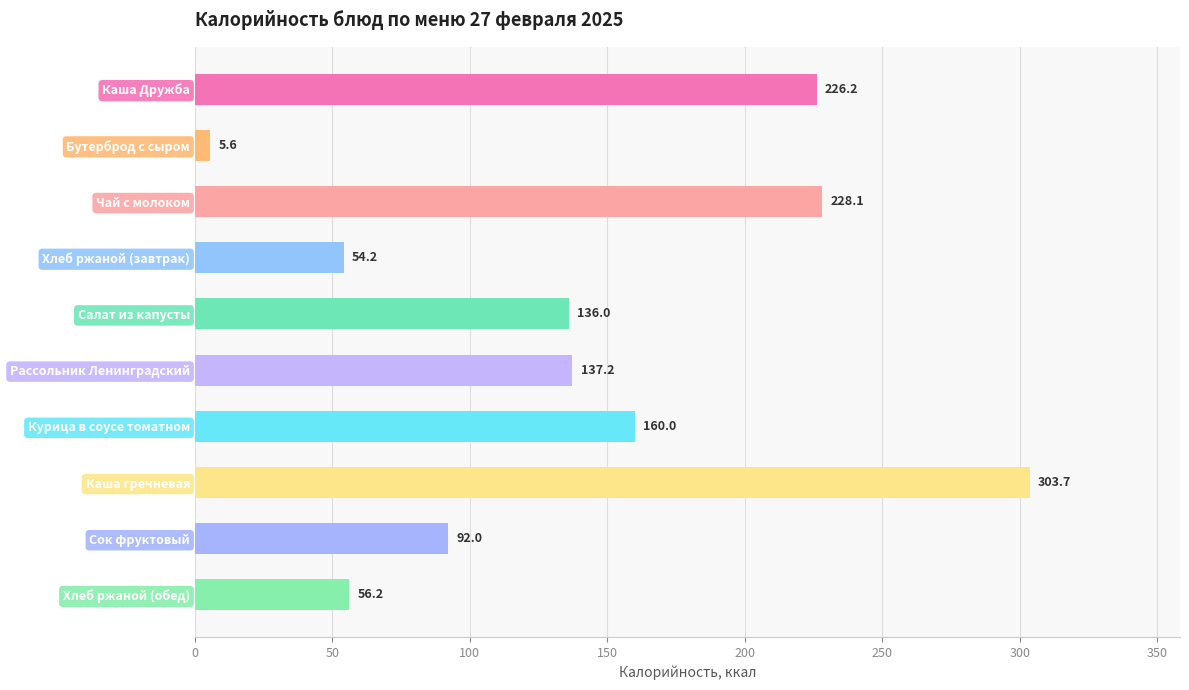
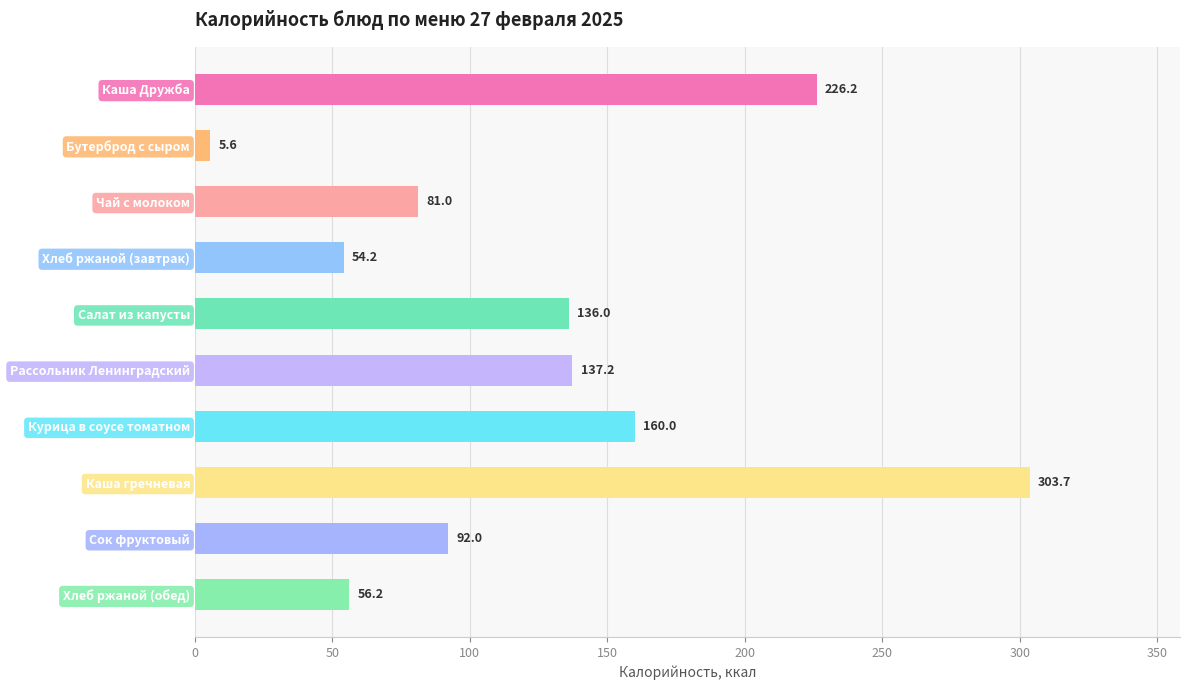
  {
    "Каша Дружба": 226.2,
    "Бутерброд с сыром": 5.6,
-   "Чай с молоком": 228.1,
+   "Чай с молоком": 81.0,
    "Хлеб ржаной (завтрак)": 54.2,
    "Салат из капусты": 136.0,
    "Рассольник Ленинградский": 137.2,
    "Курица в соусе томатном": 160.0,
    "Каша гречневая": 303.7,
    "Сок фруктовый": 92.0,
    "Хлеб ржаной (обед)": 56.2
  }
